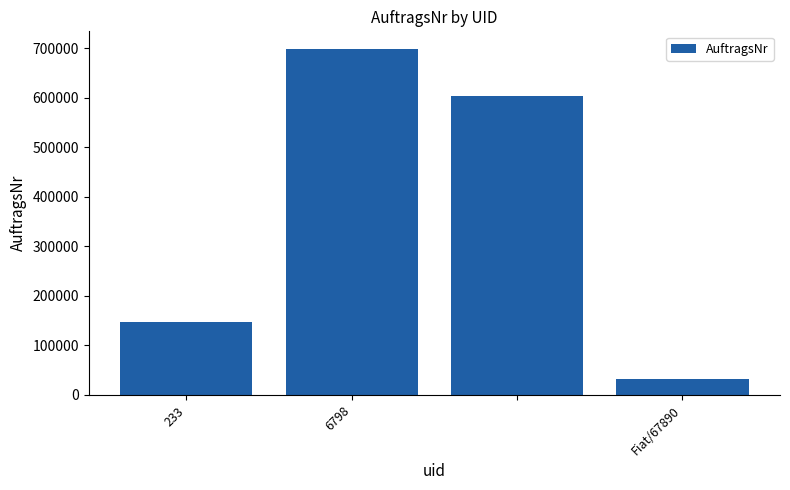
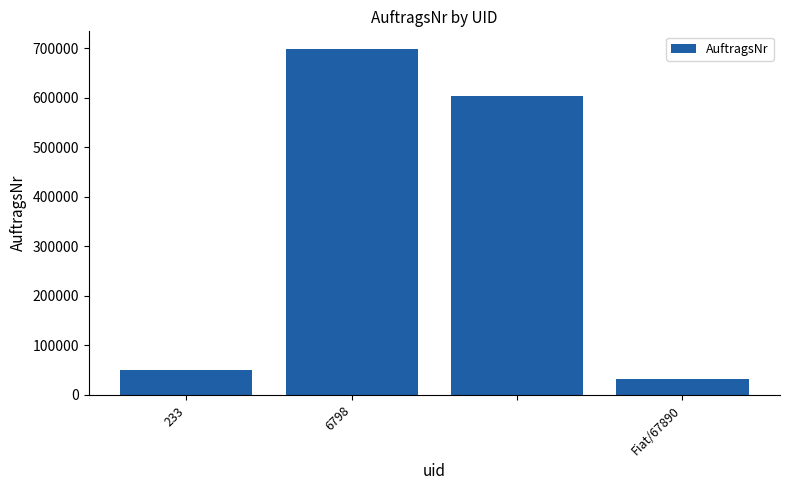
  {
-   "233": 150000,
+   "233": 50000,
    "6798": 700000,
    "Fiat/67890": 30000
  }
